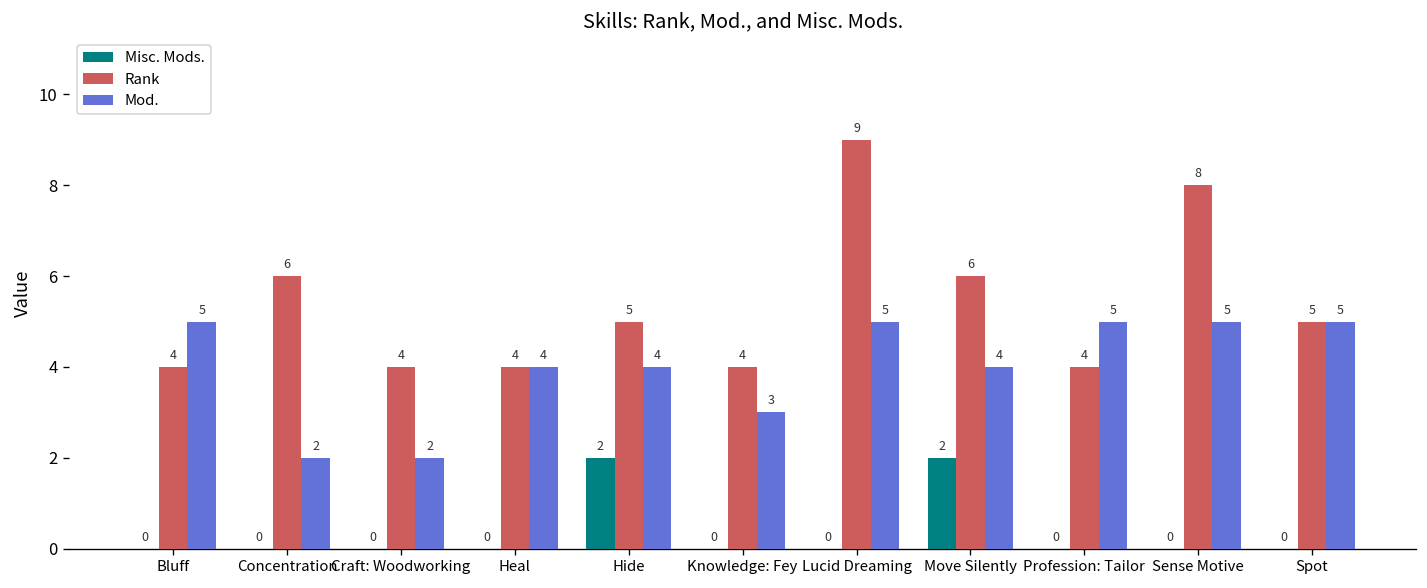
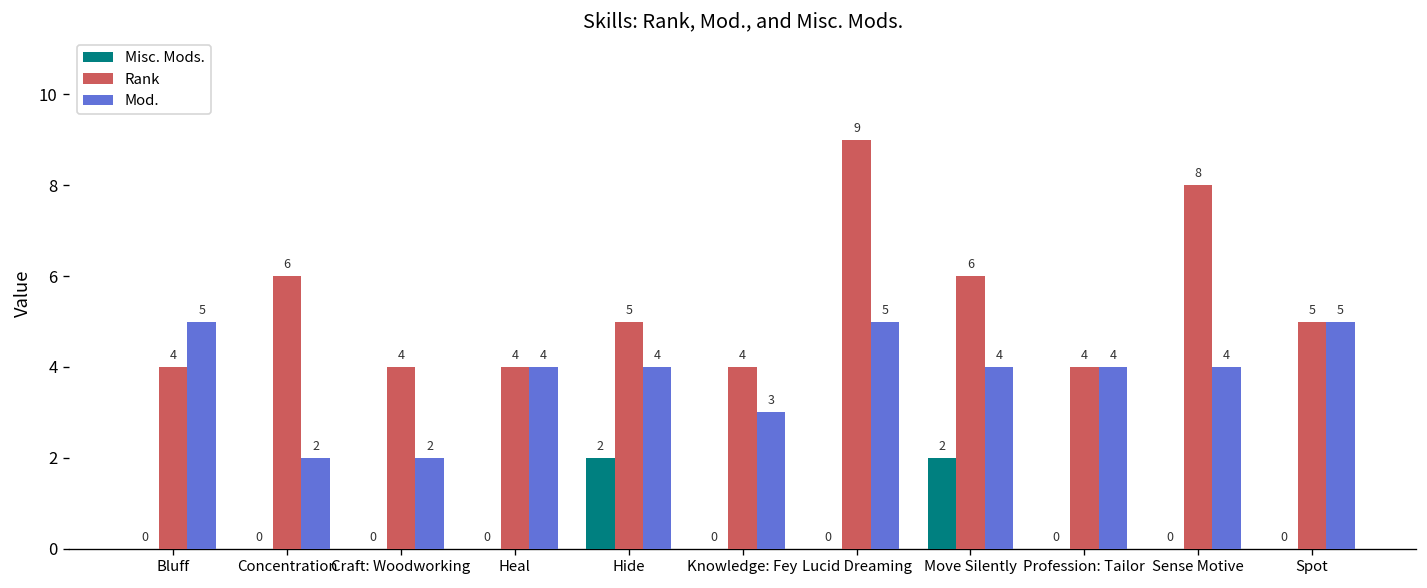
  {
    "Misc. Mods.": {
      "Bluff": 0,
      "Concentration": 0,
      "Craft: Woodworking": 0,
      "Heal": 0,
      "Hide": 2,
      "Knowledge: Fey": 0,
      "Lucid Dreaming": 0,
      "Move Silently": 2,
      "Profession: Tailor": 0,
      "Sense Motive": 0,
      "Spot": 0
    },
    "Rank": {
      "Bluff": 4,
      "Concentration": 6,
      "Craft: Woodworking": 4,
      "Heal": 4,
      "Hide": 5,
      "Knowledge: Fey": 4,
      "Lucid Dreaming": 9,
      "Move Silently": 6,
      "Profession: Tailor": 4,
      "Sense Motive": 8,
      "Spot": 5
    },
    "Mod.": {
      "Bluff": 5,
      "Concentration": 2,
      "Craft: Woodworking": 2,
      "Heal": 4,
      "Hide": 4,
      "Knowledge: Fey": 3,
      "Lucid Dreaming": 5,
      "Move Silently": 4,
-     "Profession: Tailor": 5,
-     "Sense Motive": 5,
+     "Profession: Tailor": 4,
+     "Sense Motive": 4,
      "Spot": 5
    }
  }
